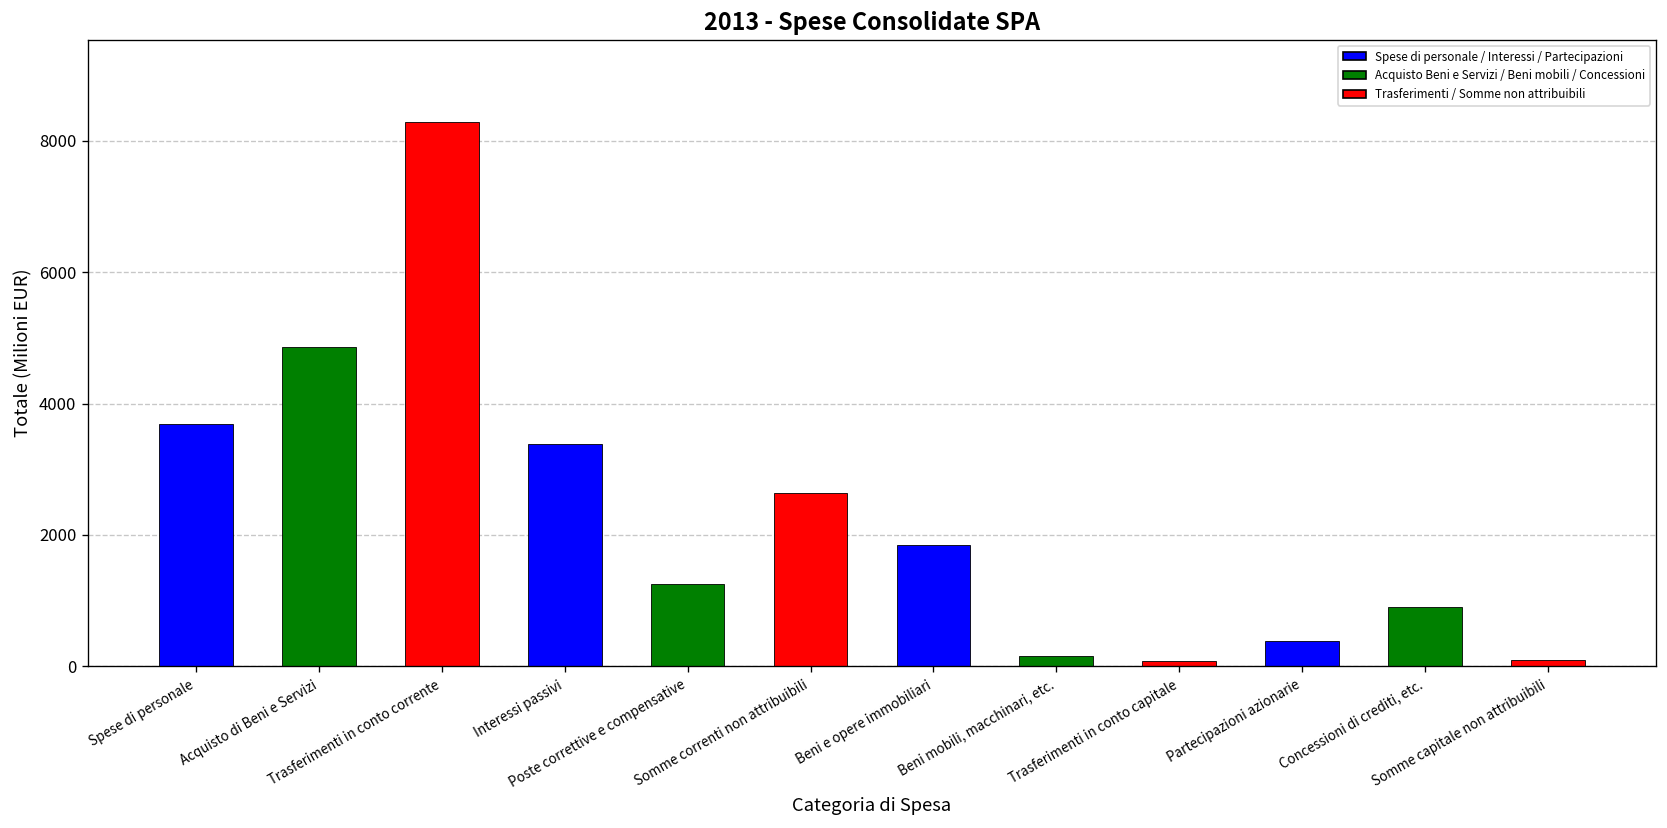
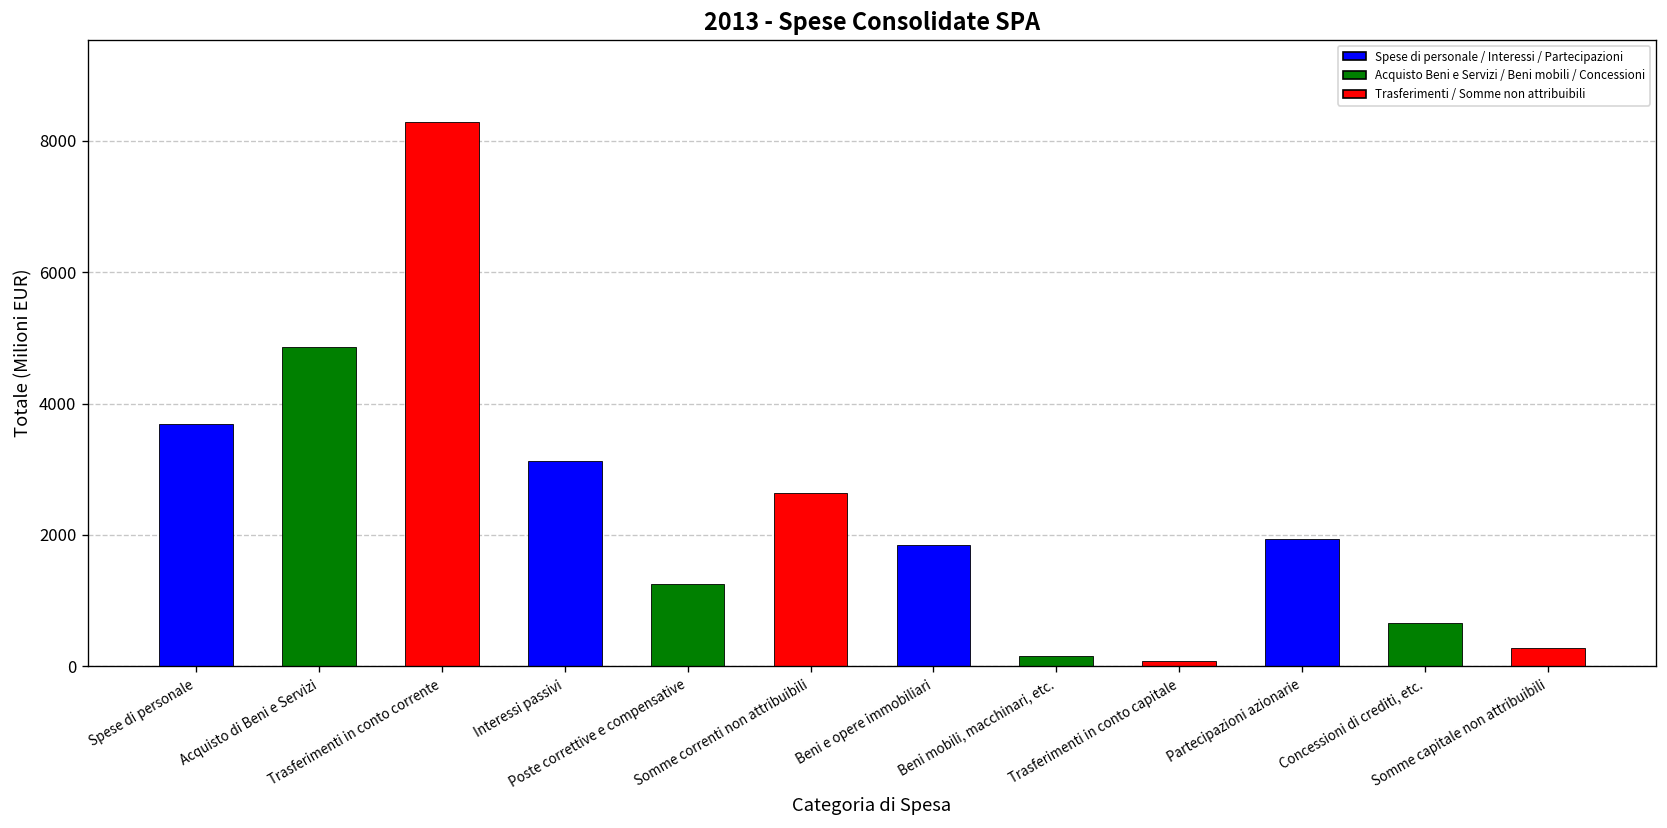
  {
    "Spese di personale": 3700,
    "Acquisto di Beni e Servizi": 4900,
    "Trasferimenti in conto corrente": 8300,
-   "Interessi passivi": 3400,
+   "Interessi passivi": 3100,
    "Poste correttive e compensative": 1200,
    "Somme correnti non attribuibili": 2600,
    "Beni e opere immobiliari": 1900,
    "Beni mobili, macchinari, etc.": 200,
    "Trasferimenti in conto capitale": 100,
-   "Partecipazioni azionarie": 400,
-   "Concessioni di crediti, etc.": 900,
-   "Somme capitale non attribuibili": 100
+   "Partecipazioni azionarie": 1900,
+   "Concessioni di crediti, etc.": 700,
+   "Somme capitale non attribuibili": 300
  }
